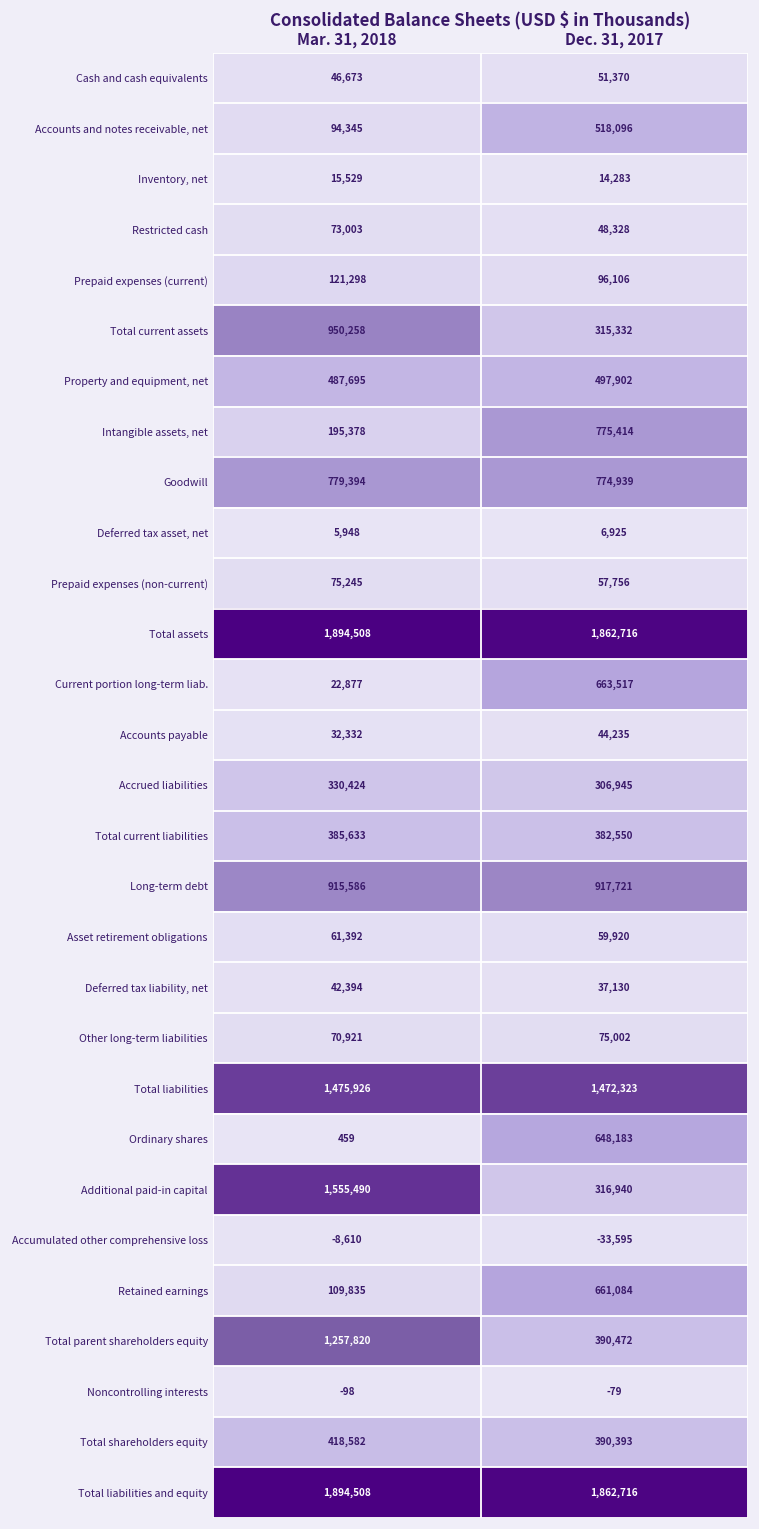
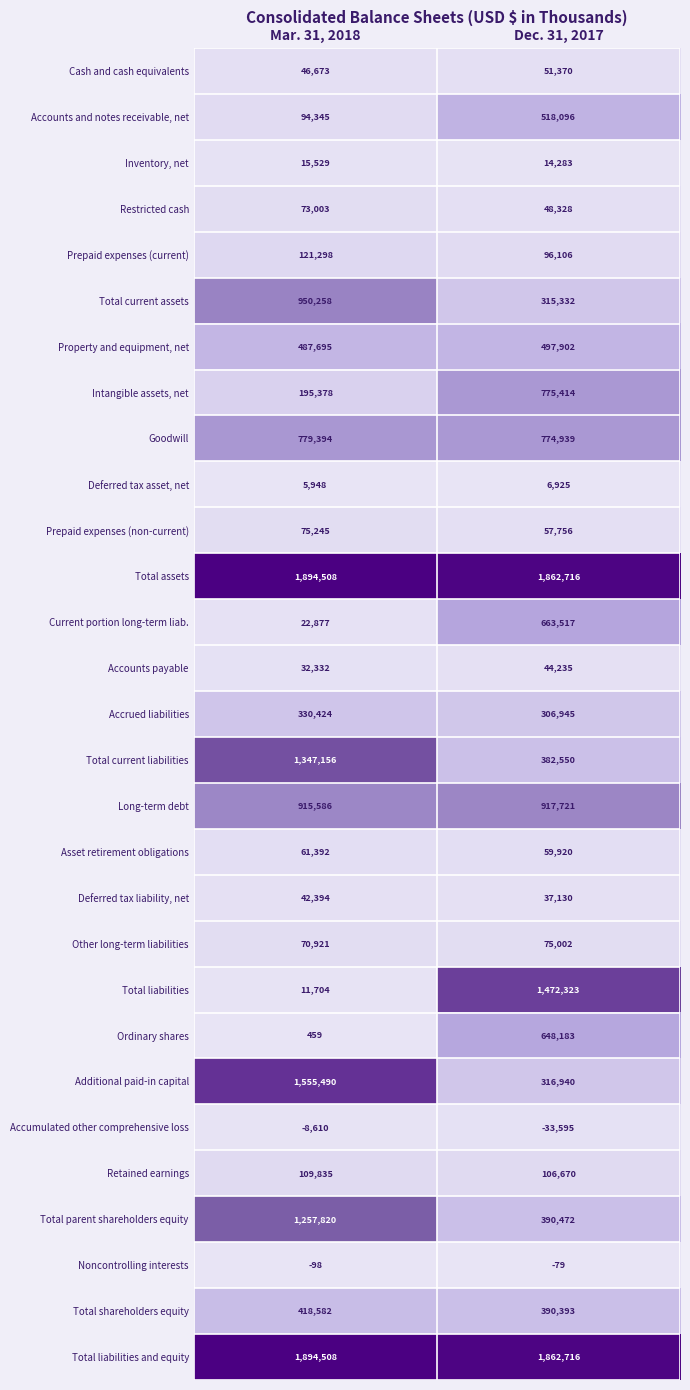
  {
    "Cash and cash equivalents": {
      "Mar. 31, 2018": "46,673",
      "Dec. 31, 2017": "51,370"
    },
    "Accounts and notes receivable, net": {
      "Mar. 31, 2018": "94,345",
      "Dec. 31, 2017": "518,096"
    },
    "Inventory, net": {
      "Mar. 31, 2018": "15,529",
      "Dec. 31, 2017": "14,283"
    },
    "Restricted cash": {
      "Mar. 31, 2018": "73,003",
      "Dec. 31, 2017": "48,328"
    },
    "Prepaid expenses (current)": {
      "Mar. 31, 2018": "121,298",
      "Dec. 31, 2017": "96,106"
    },
    "Total current assets": {
      "Mar. 31, 2018": "950,258",
      "Dec. 31, 2017": "315,332"
    },
    "Property and equipment, net": {
      "Mar. 31, 2018": "487,695",
      "Dec. 31, 2017": "497,902"
    },
    "Intangible assets, net": {
      "Mar. 31, 2018": "195,378",
      "Dec. 31, 2017": "775,414"
    },
    "Goodwill": {
      "Mar. 31, 2018": "779,394",
      "Dec. 31, 2017": "774,939"
    },
    "Deferred tax asset, net": {
      "Mar. 31, 2018": "5,948",
      "Dec. 31, 2017": "6,925"
    },
    "Prepaid expenses (non-current)": {
      "Mar. 31, 2018": "75,245",
      "Dec. 31, 2017": "57,756"
    },
    "Total assets": {
      "Mar. 31, 2018": "1,894,508",
      "Dec. 31, 2017": "1,862,716"
    },
    "Current portion long-term liab.": {
      "Mar. 31, 2018": "22,877",
      "Dec. 31, 2017": "663,517"
    },
    "Accounts payable": {
      "Mar. 31, 2018": "32,332",
      "Dec. 31, 2017": "44,235"
    },
    "Accrued liabilities": {
      "Mar. 31, 2018": "330,424",
      "Dec. 31, 2017": "306,945"
    },
    "Total current liabilities": {
-     "Mar. 31, 2018": "385,633",
+     "Mar. 31, 2018": "1,347,156",
      "Dec. 31, 2017": "382,550"
    },
    "Long-term debt": {
      "Mar. 31, 2018": "915,586",
      "Dec. 31, 2017": "917,721"
    },
    "Asset retirement obligations": {
      "Mar. 31, 2018": "61,392",
      "Dec. 31, 2017": "59,920"
    },
    "Deferred tax liability, net": {
      "Mar. 31, 2018": "42,394",
      "Dec. 31, 2017": "37,130"
    },
    "Other long-term liabilities": {
      "Mar. 31, 2018": "70,921",
      "Dec. 31, 2017": "75,002"
    },
    "Total liabilities": {
-     "Mar. 31, 2018": "1,475,926",
+     "Mar. 31, 2018": "11,704",
      "Dec. 31, 2017": "1,472,323"
    },
    "Ordinary shares": {
      "Mar. 31, 2018": "459",
      "Dec. 31, 2017": "648,183"
    },
    "Additional paid-in capital": {
      "Mar. 31, 2018": "1,555,490",
      "Dec. 31, 2017": "316,940"
    },
    "Accumulated other comprehensive loss": {
      "Mar. 31, 2018": "-8,610",
      "Dec. 31, 2017": "-33,595"
    },
    "Retained earnings": {
      "Mar. 31, 2018": "109,835",
-     "Dec. 31, 2017": "661,084"
+     "Dec. 31, 2017": "106,670"
    },
    "Total parent shareholders equity": {
      "Mar. 31, 2018": "1,257,820",
      "Dec. 31, 2017": "390,472"
    },
    "Noncontrolling interests": {
      "Mar. 31, 2018": "-98",
      "Dec. 31, 2017": "-79"
    },
    "Total shareholders equity": {
      "Mar. 31, 2018": "418,582",
      "Dec. 31, 2017": "390,393"
    },
    "Total liabilities and equity": {
      "Mar. 31, 2018": "1,894,508",
      "Dec. 31, 2017": "1,862,716"
    }
  }
